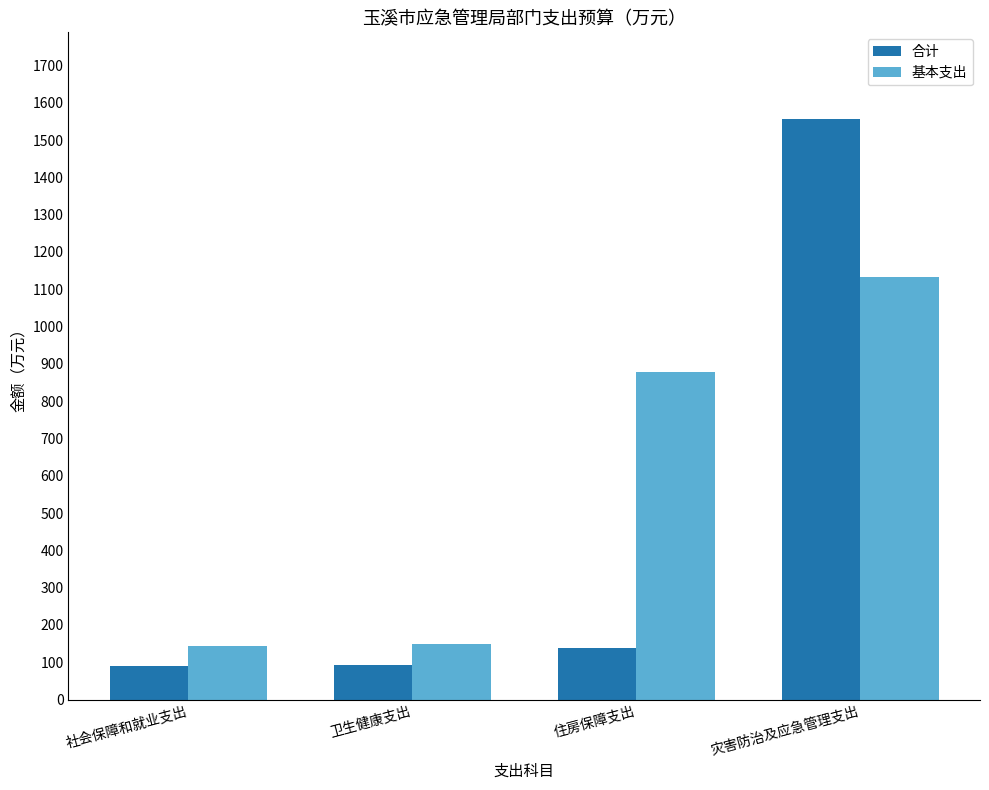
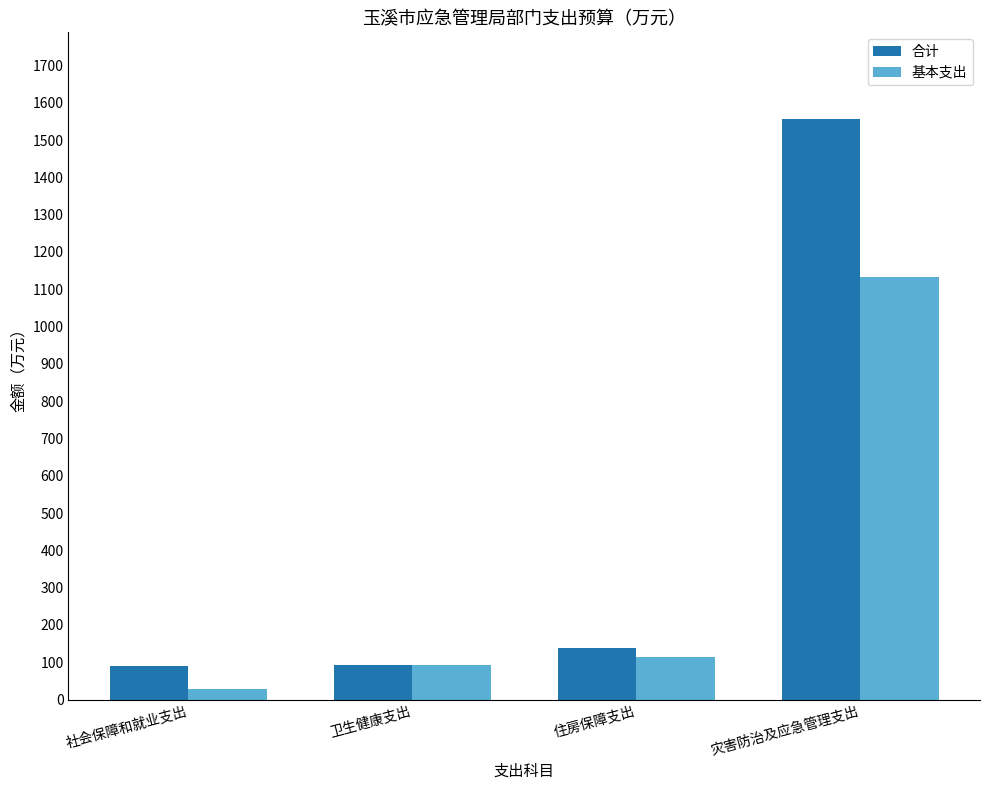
  {
    "合计": {
      "社会保障和就业支出": 90,
      "卫生健康支出": 90,
      "住房保障支出": 140,
      "灾害防治及应急管理支出": 1560
    },
    "基本支出": {
-     "社会保障和就业支出": 140,
-     "卫生健康支出": 150,
-     "住房保障支出": 880,
+     "社会保障和就业支出": 30,
+     "卫生健康支出": 90,
+     "住房保障支出": 110,
      "灾害防治及应急管理支出": 1130
    }
  }
